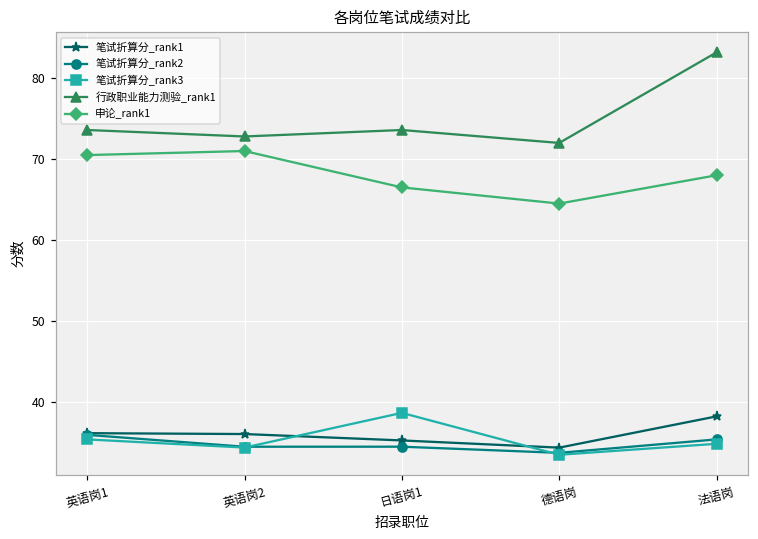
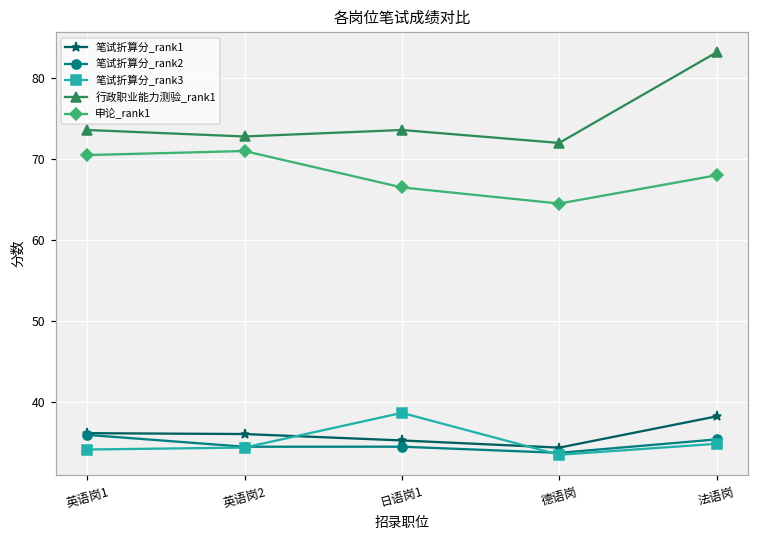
  {
    "笔试折算分_rank3": {
-     "英语岗1": 35,
+     "英语岗1": 34,
      "日语岗1": 39,
      "法语岗": 35
    }
  }
